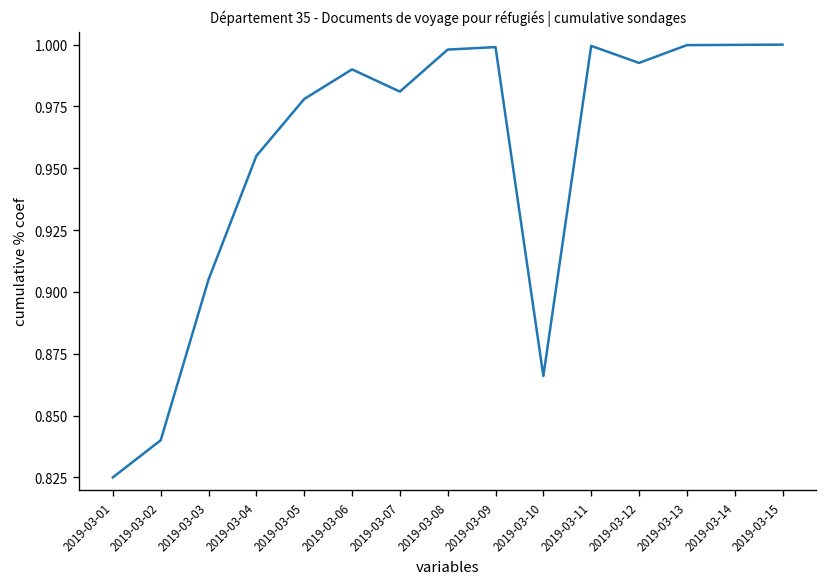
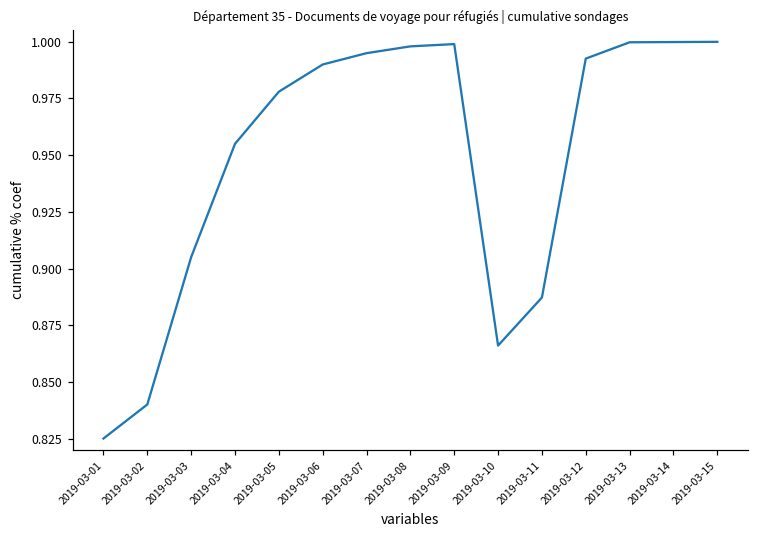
  {
    "2019-03-01": 0.825,
    "2019-03-02": 0.840,
    "2019-03-03": 0.905,
    "2019-03-04": 0.955,
    "2019-03-05": 0.978,
    "2019-03-06": 0.990,
-   "2019-03-07": 0.981,
+   "2019-03-07": 0.995,
    "2019-03-08": 0.998,
    "2019-03-09": 0.999,
    "2019-03-10": 0.866,
-   "2019-03-11": 1.000,
+   "2019-03-11": 0.887,
    "2019-03-12": 0.993,
    "2019-03-13": 1.000,
    "2019-03-14": 1.000,
    "2019-03-15": 1.000
  }
